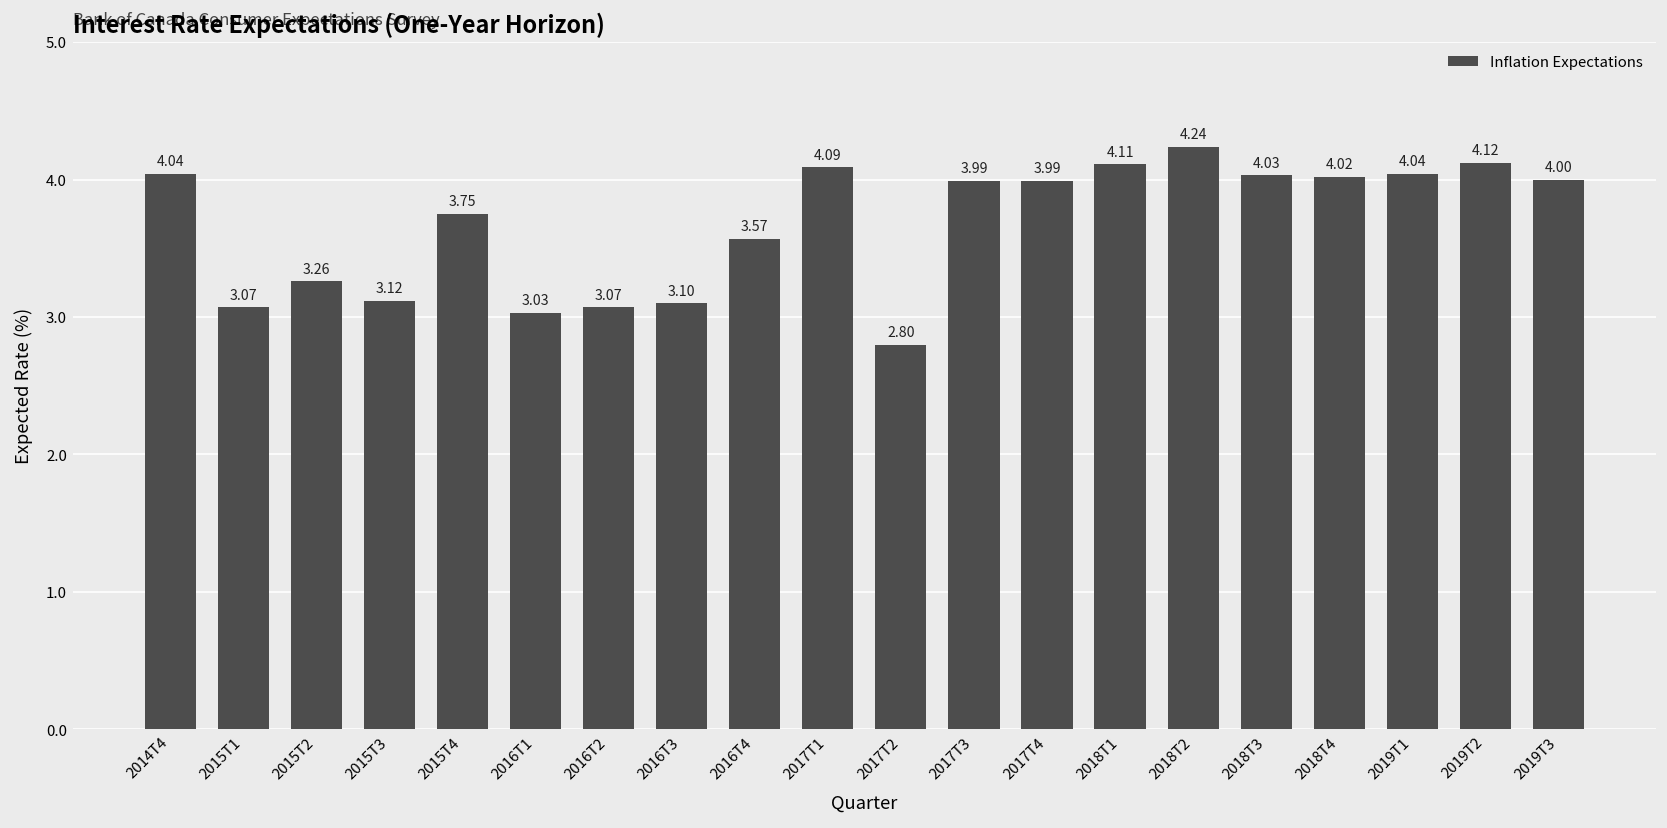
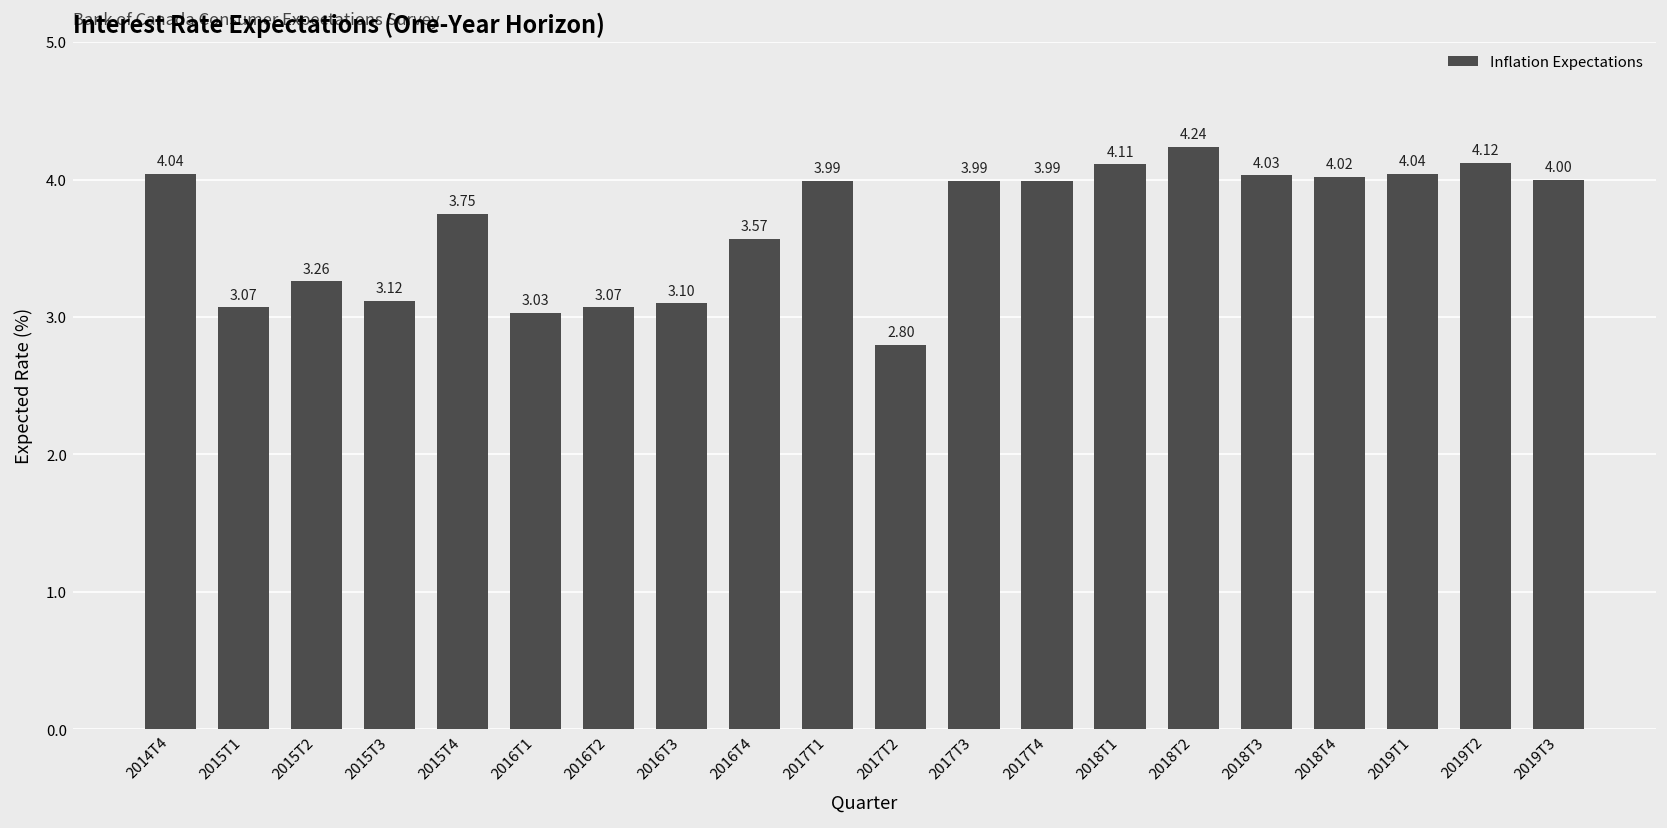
  {
    "2014T4": 4.04,
    "2015T1": 3.07,
    "2015T2": 3.26,
    "2015T3": 3.12,
    "2015T4": 3.75,
    "2016T1": 3.03,
    "2016T2": 3.07,
    "2016T3": 3.10,
    "2016T4": 3.57,
-   "2017T1": 4.09,
+   "2017T1": 3.99,
    "2017T2": 2.80,
    "2017T3": 3.99,
    "2017T4": 3.99,
    "2018T1": 4.11,
    "2018T2": 4.24,
    "2018T3": 4.03,
    "2018T4": 4.02,
    "2019T1": 4.04,
    "2019T2": 4.12,
    "2019T3": 4.00
  }
